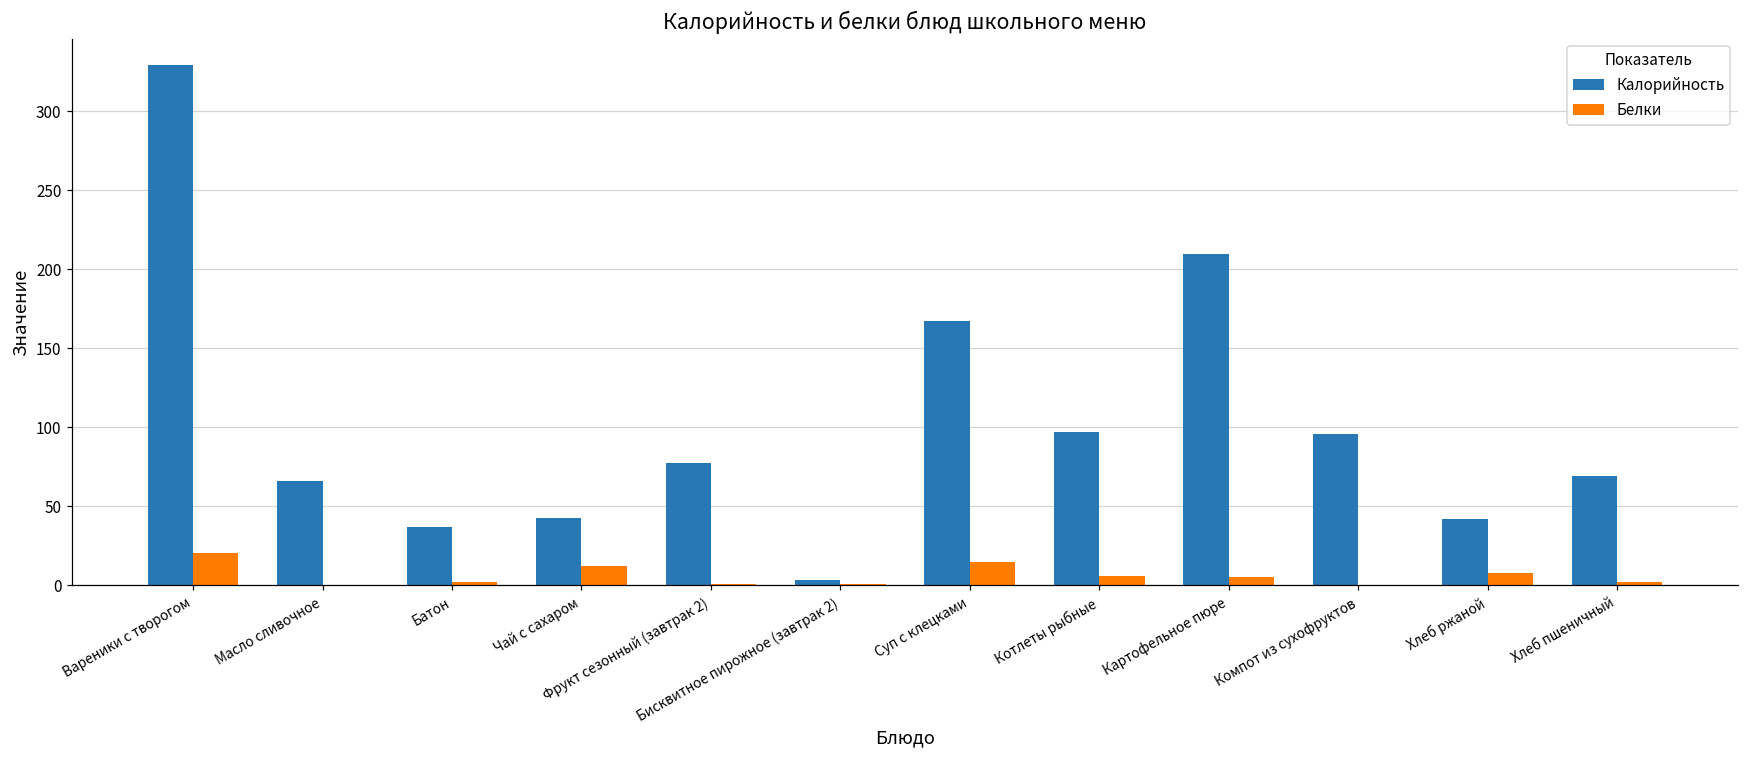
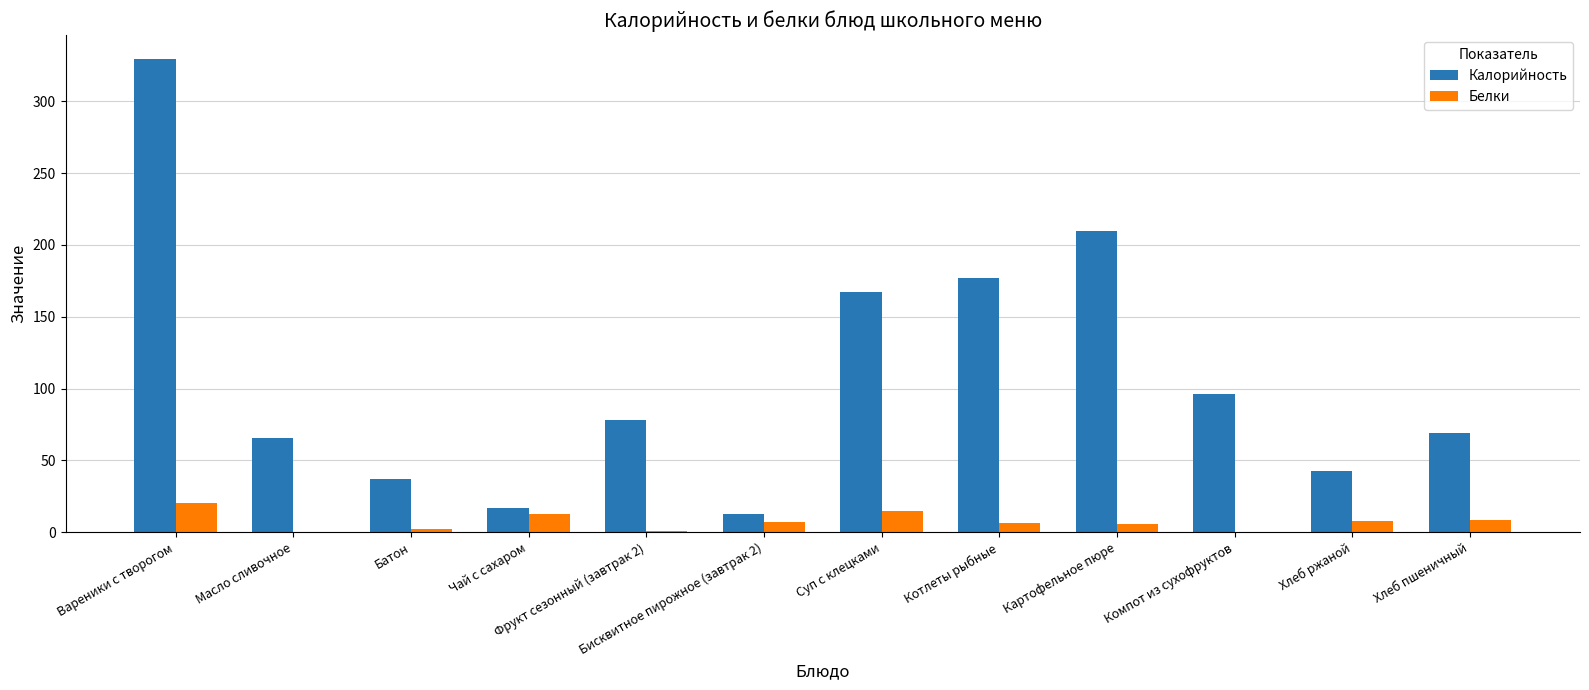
  {
    "Калорийность": {
      "Вареники с творогом": 330,
      "Масло сливочное": 66,
      "Батон": 37,
-     "Чай с сахаром": 43,
+     "Чай с сахаром": 17,
      "Фрукт сезонный (завтрак 2)": 78,
-     "Бисквитное пирожное (завтрак 2)": 3,
+     "Бисквитное пирожное (завтрак 2)": 13,
      "Суп с клецками": 167,
-     "Котлеты рыбные": 97,
+     "Котлеты рыбные": 177,
      "Картофельное пюре": 210,
      "Компот из сухофруктов": 96,
      "Хлеб ржаной": 42,
      "Хлеб пшеничный": 69
    },
    "Белки": {
      "Вареники с творогом": 20,
      "Батон": 2,
      "Чай с сахаром": 13,
-     "Бисквитное пирожное (завтрак 2)": 1,
+     "Бисквитное пирожное (завтрак 2)": 7,
      "Суп с клецками": 15,
      "Котлеты рыбные": 6,
      "Картофельное пюре": 5,
      "Хлеб ржаной": 8,
-     "Хлеб пшеничный": 2
+     "Хлеб пшеничный": 9
    }
  }
